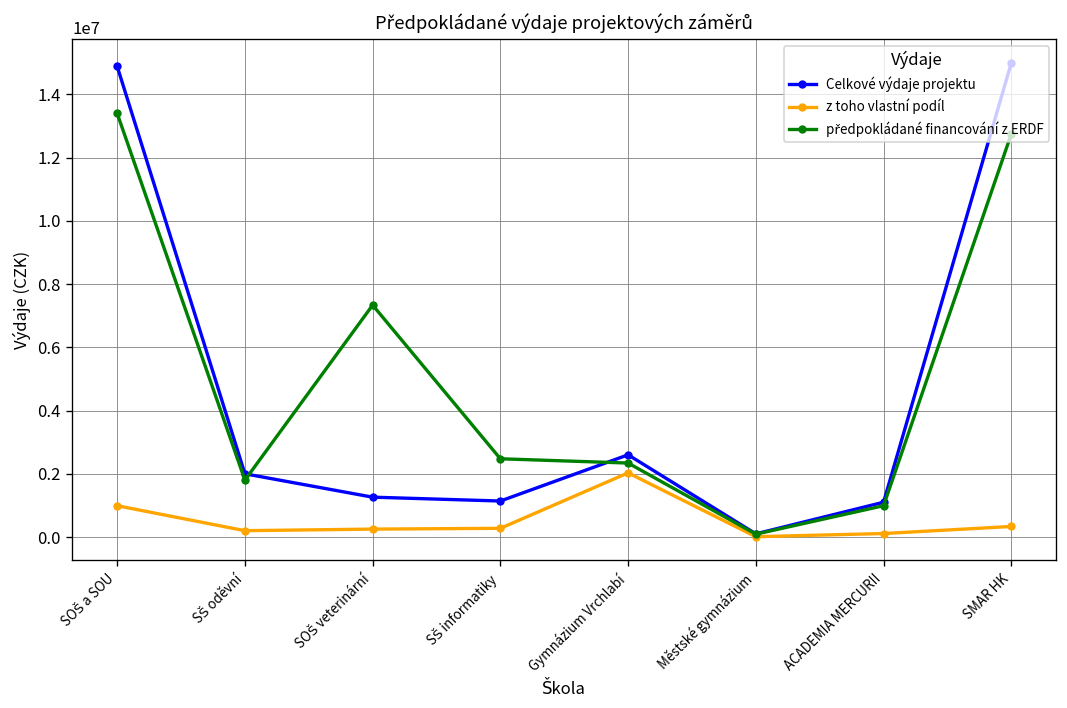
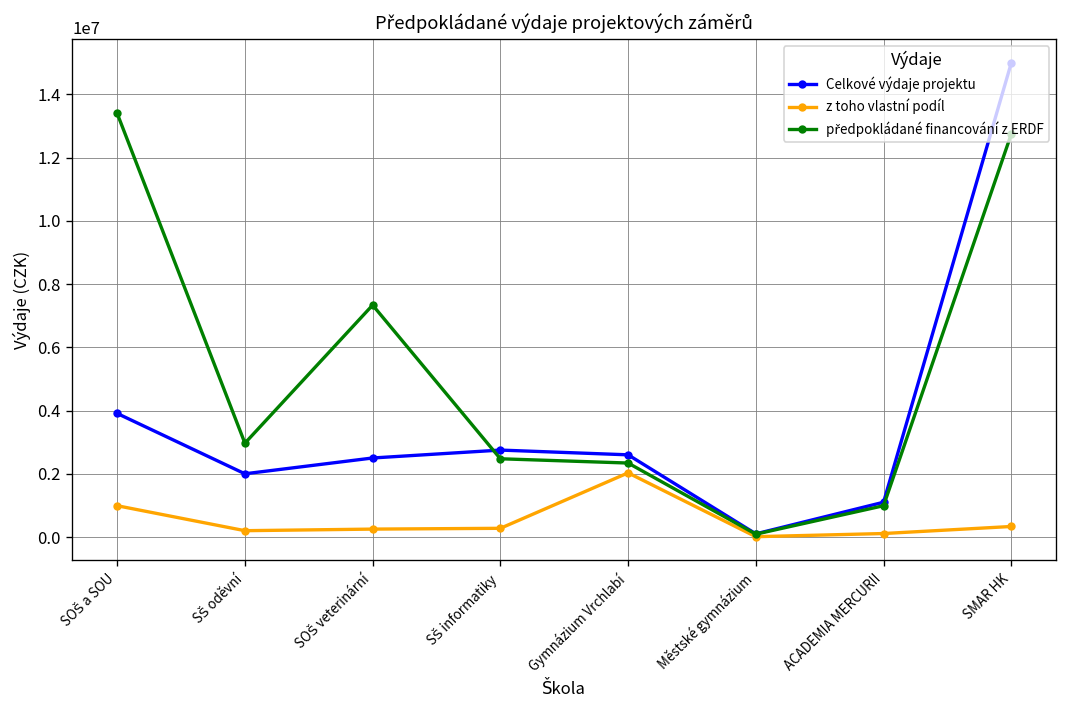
  {
    "Celkové výdaje projektu": {
-     "SOŠ a SOU": 14900000,
+     "SOŠ a SOU": 3900000,
      "SŠ oděvní": 2000000,
-     "SOŠ veterinární": 1300000,
-     "SŠ informatiky": 1100000,
+     "SOŠ veterinární": 2500000,
+     "SŠ informatiky": 2800000,
      "Gymnázium Vrchlabí": 2600000,
      "ACADEMIA MERCURII": 1100000
    },
    "z toho vlastní podíl": {
      "SOŠ a SOU": 1000000,
      "SŠ oděvní": 200000,
      "SOŠ veterinární": 300000,
      "SŠ informatiky": 300000,
      "Gymnázium Vrchlabí": 2000000,
      "ACADEMIA MERCURII": 100000,
      "SMAR HK": 300000
    },
    "předpokládané financování z ERDF": {
      "SOŠ a SOU": 13400000,
-     "SŠ oděvní": 1800000,
+     "SŠ oděvní": 3000000,
      "SOŠ veterinární": 7300000,
      "SŠ informatiky": 2500000,
      "Gymnázium Vrchlabí": 2300000,
      "ACADEMIA MERCURII": 1000000
    }
  }
